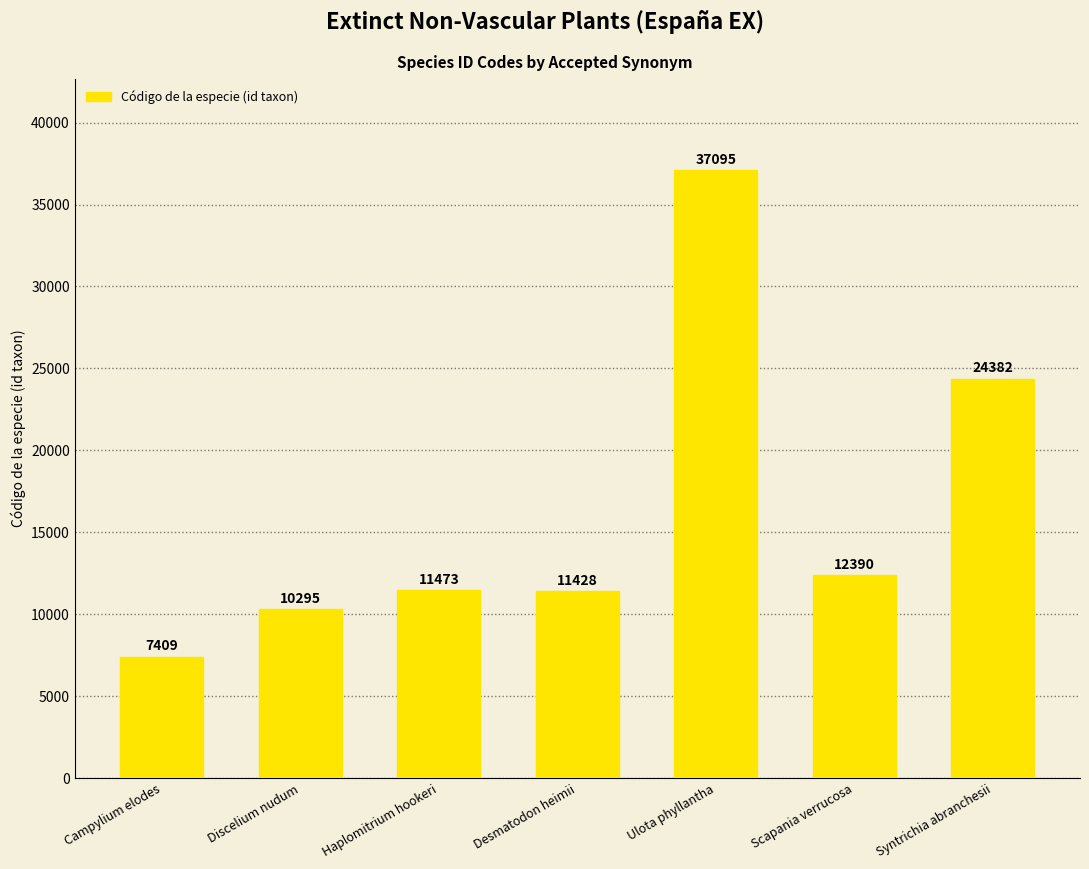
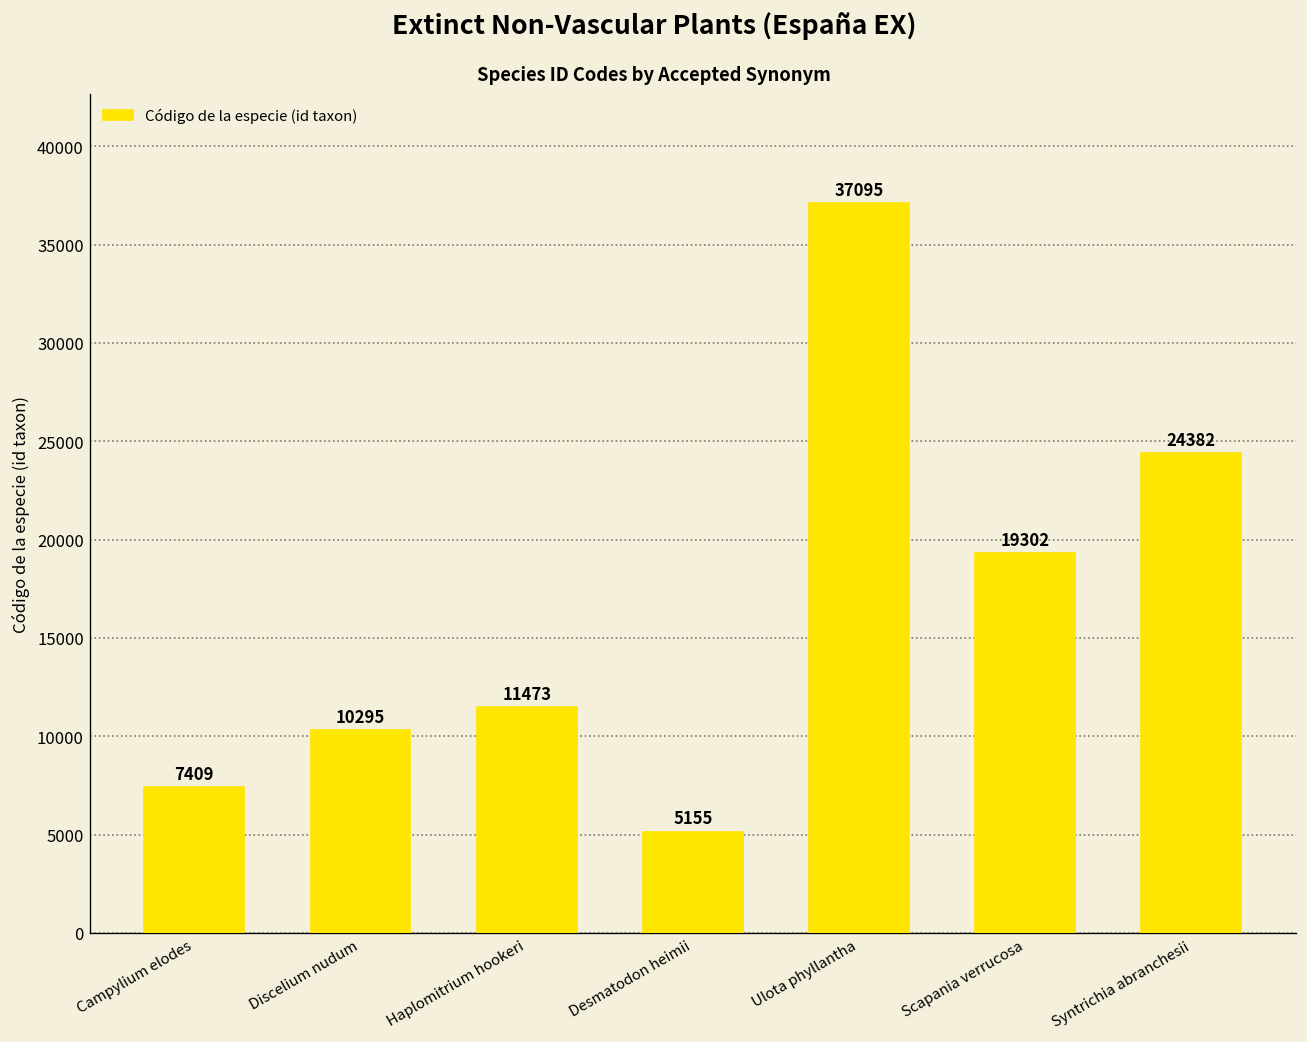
  {
    "Campylium elodes": 7409,
    "Discelium nudum": 10295,
    "Haplomitrium hookeri": 11473,
-   "Desmatodon heimii": 11428,
+   "Desmatodon heimii": 5155,
    "Ulota phyllantha": 37095,
-   "Scapania verrucosa": 12390,
+   "Scapania verrucosa": 19302,
    "Syntrichia abranchesii": 24382
  }
